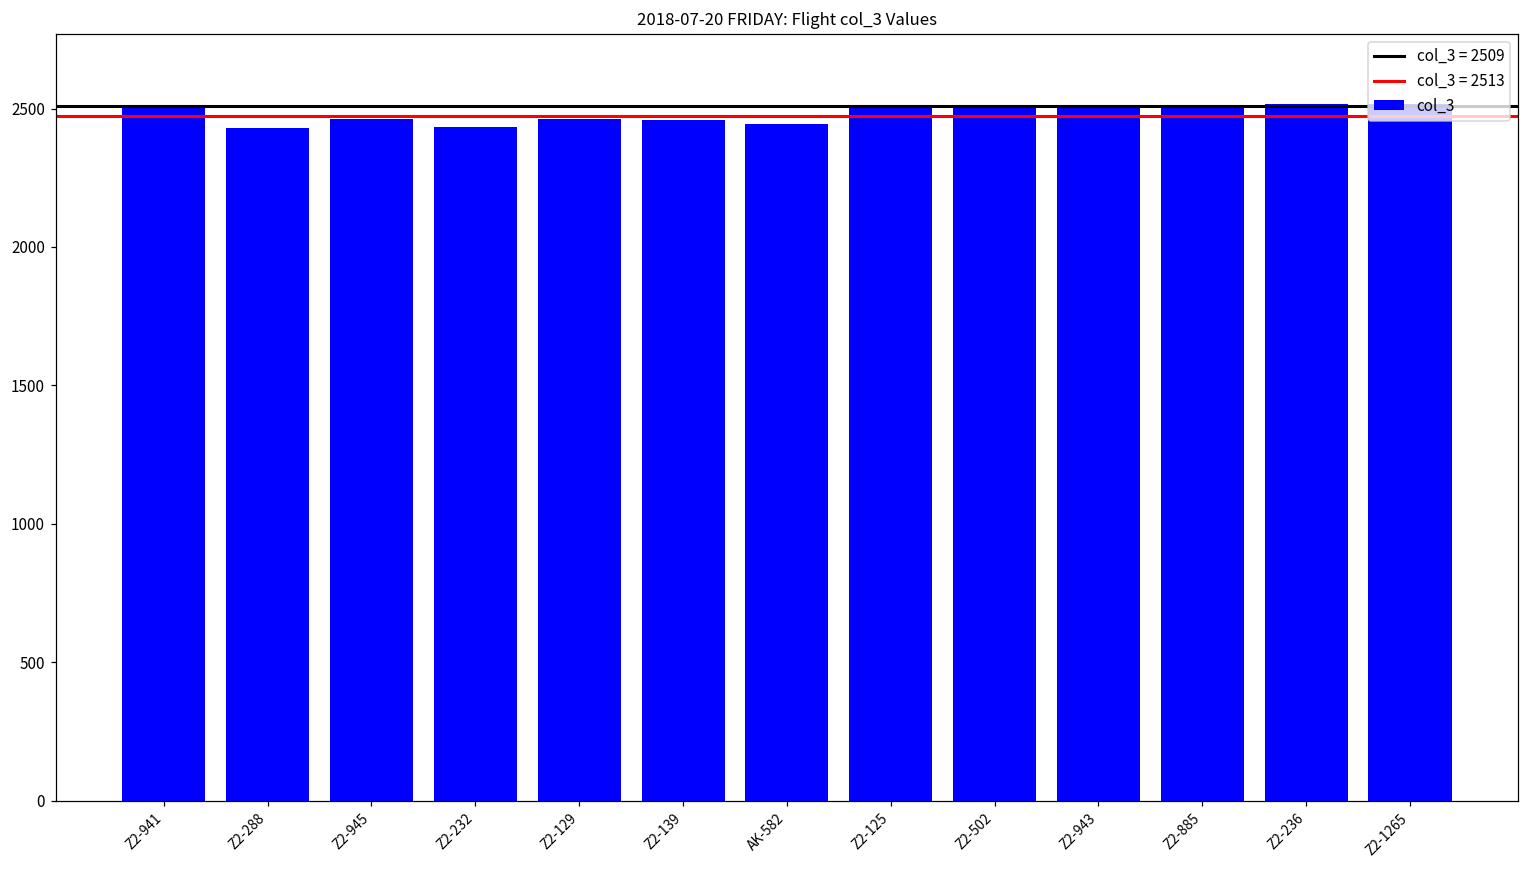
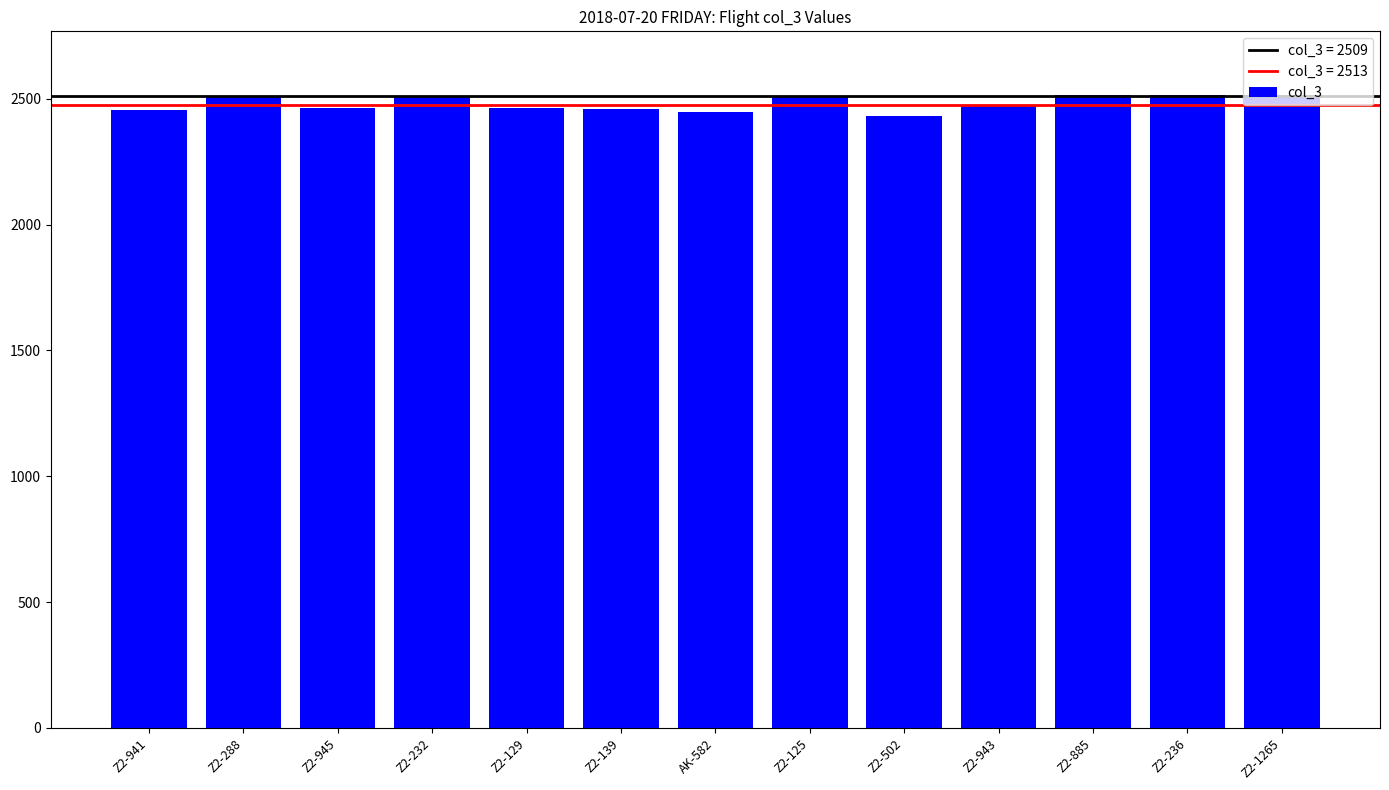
  {
-   "Z2-941": 2500,
-   "Z2-288": 2430,
+   "Z2-941": 2460,
+   "Z2-288": 2510,
    "Z2-945": 2460,
-   "Z2-232": 2430,
+   "Z2-232": 2510,
    "Z2-129": 2460,
    "Z2-139": 2460,
    "AK-582": 2450,
    "Z2-125": 2510,
-   "Z2-502": 2510,
-   "Z2-943": 2510,
+   "Z2-502": 2430,
+   "Z2-943": 2470,
    "Z2-885": 2510,
    "Z2-236": 2520
  }
